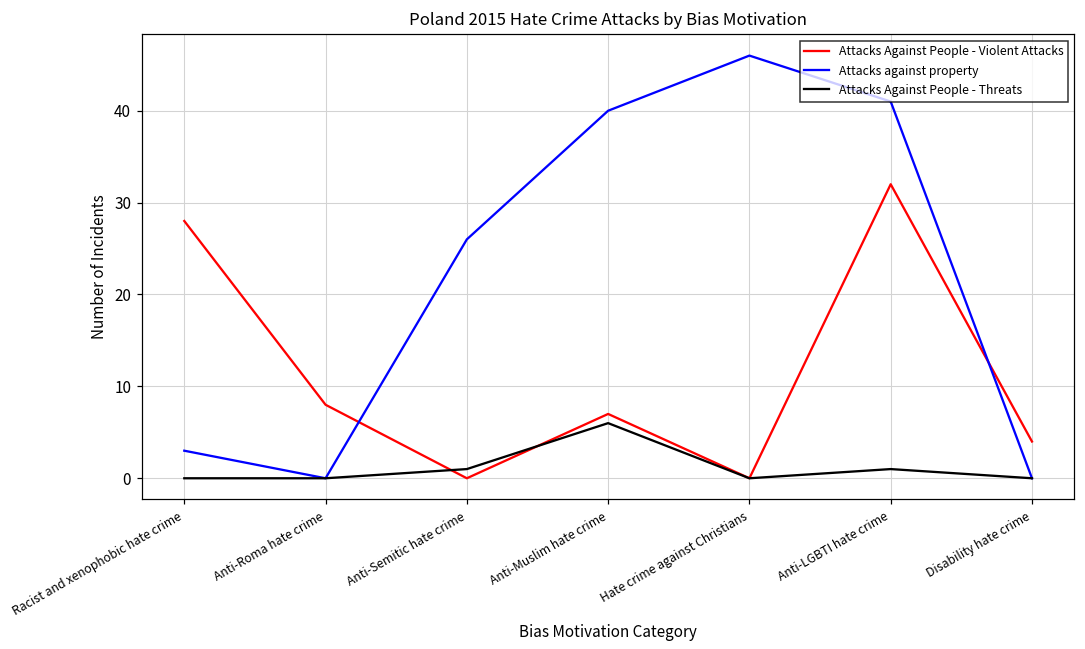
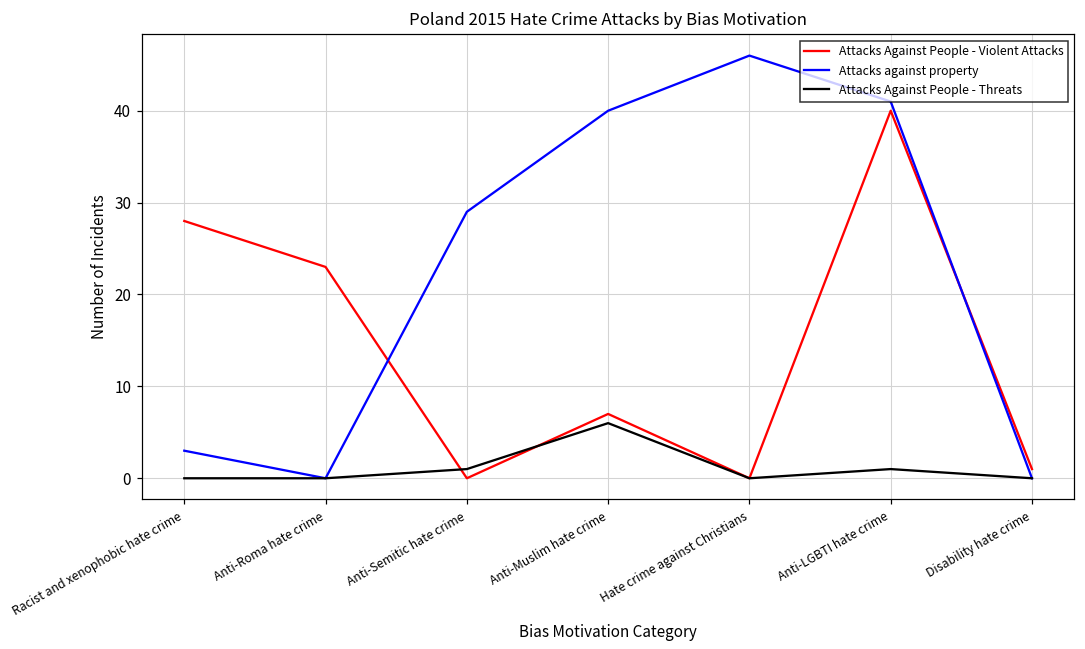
  {
    "Attacks Against People - Violent Attacks": {
      "Racist and xenophobic hate crime": 28,
-     "Anti-Roma hate crime": 8,
+     "Anti-Roma hate crime": 23,
      "Anti-Semitic hate crime": 0,
      "Anti-Muslim hate crime": 7,
-     "Anti-LGBTI hate crime": 32,
-     "Disability hate crime": 4
+     "Anti-LGBTI hate crime": 40,
+     "Disability hate crime": 1
    },
    "Attacks against property": {
      "Racist and xenophobic hate crime": 3,
-     "Anti-Semitic hate crime": 26,
+     "Anti-Semitic hate crime": 29,
      "Anti-Muslim hate crime": 40,
      "Hate crime against Christians": 46,
      "Anti-LGBTI hate crime": 41
    },
    "Attacks Against People - Threats": {
      "Racist and xenophobic hate crime": 0,
      "Anti-Semitic hate crime": 1,
      "Anti-Muslim hate crime": 6,
      "Anti-LGBTI hate crime": 1
    }
  }
